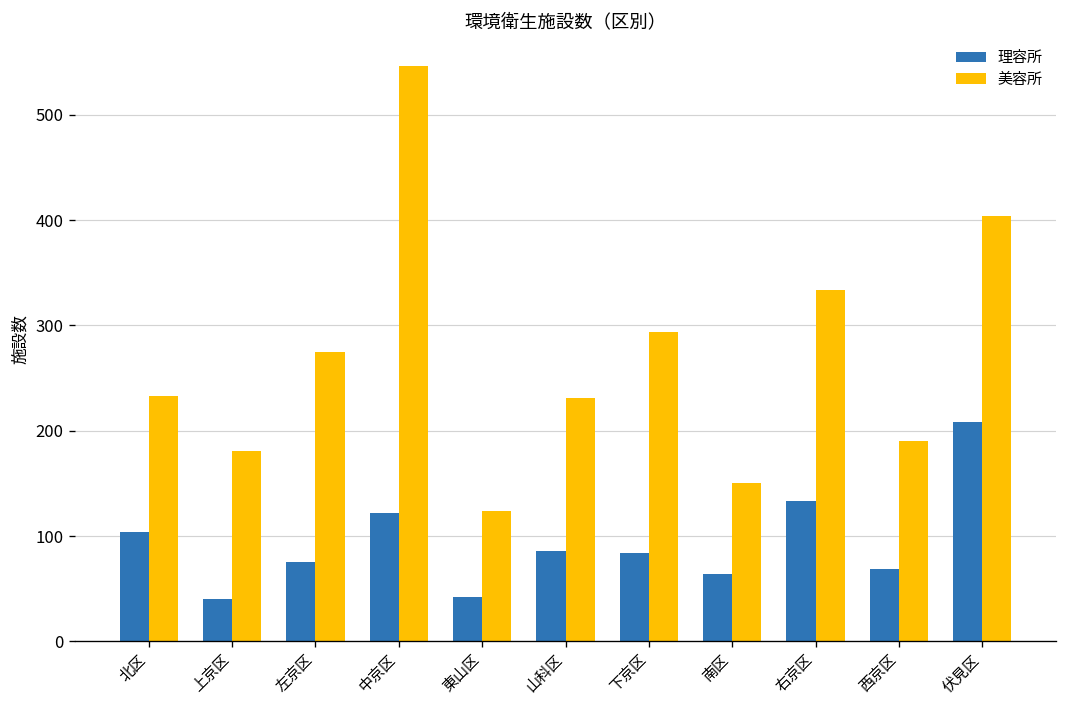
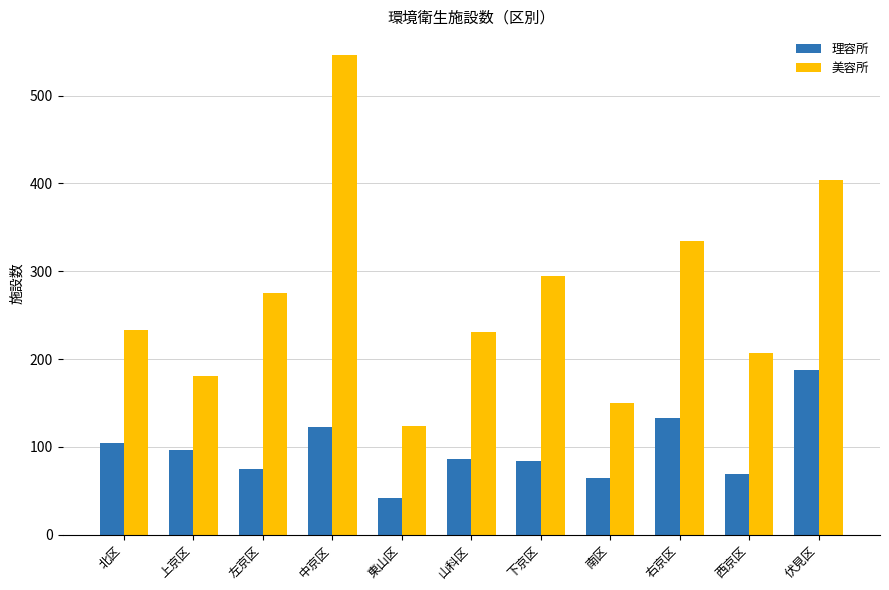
  {
    "理容所": {
      "北区": 100,
-     "上京区": 40,
+     "上京区": 100,
      "左京区": 80,
      "中京区": 120,
      "東山区": 40,
      "山科区": 90,
      "下京区": 80,
      "南区": 60,
      "右京区": 130,
      "西京区": 70,
-     "伏見区": 210
+     "伏見区": 190
    },
    "美容所": {
      "北区": 230,
      "上京区": 180,
      "左京区": 280,
      "中京区": 550,
      "東山区": 120,
      "山科区": 230,
      "下京区": 290,
      "南区": 150,
      "右京区": 330,
-     "西京区": 190,
+     "西京区": 210,
      "伏見区": 400
    }
  }
